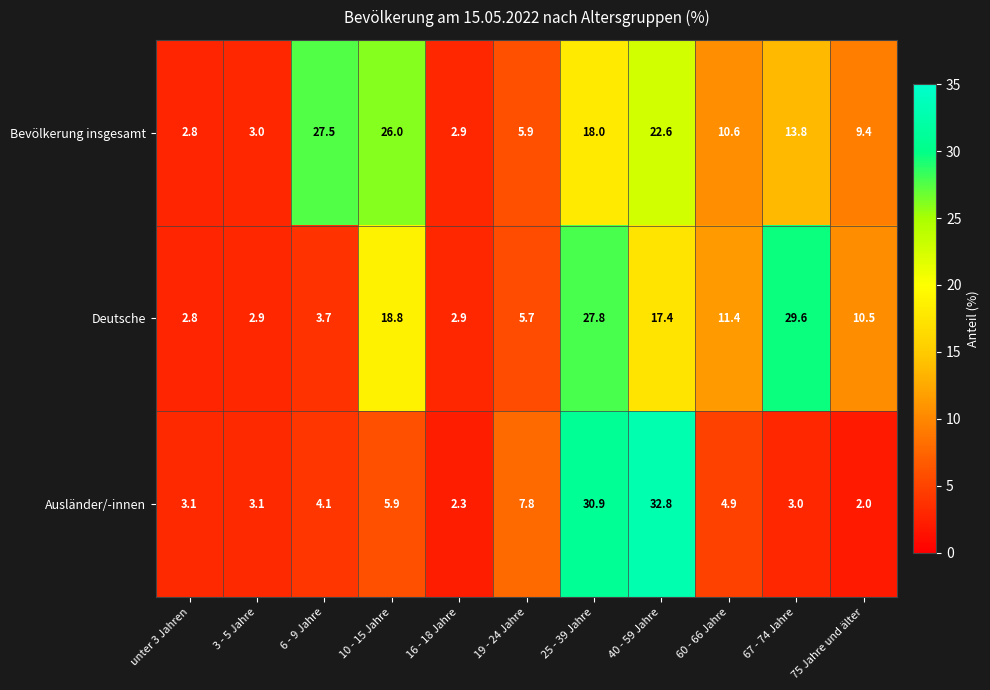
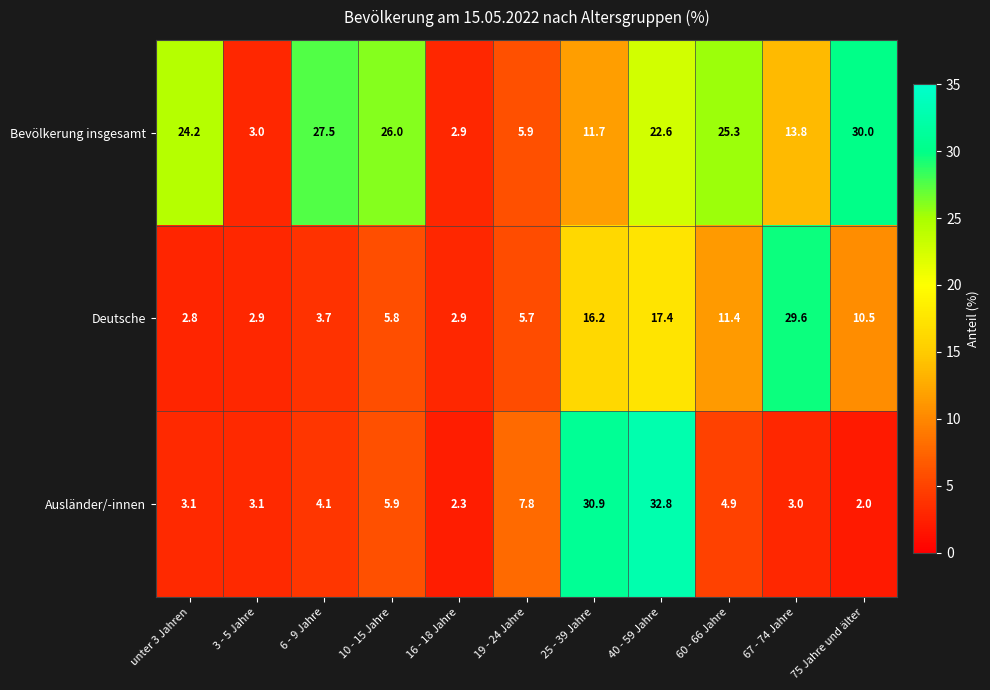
  {
    "Bevölkerung insgesamt": {
-     "unter 3 Jahren": 2.8,
+     "unter 3 Jahren": 24.2,
      "3 - 5 Jahre": 3.0,
      "6 - 9 Jahre": 27.5,
      "10 - 15 Jahre": 26.0,
      "16 - 18 Jahre": 2.9,
      "19 - 24 Jahre": 5.9,
-     "25 - 39 Jahre": 18.0,
+     "25 - 39 Jahre": 11.7,
      "40 - 59 Jahre": 22.6,
-     "60 - 66 Jahre": 10.6,
+     "60 - 66 Jahre": 25.3,
      "67 - 74 Jahre": 13.8,
-     "75 Jahre und älter": 9.4
+     "75 Jahre und älter": 30.0
    },
    "Deutsche": {
      "unter 3 Jahren": 2.8,
      "3 - 5 Jahre": 2.9,
      "6 - 9 Jahre": 3.7,
-     "10 - 15 Jahre": 18.8,
+     "10 - 15 Jahre": 5.8,
      "16 - 18 Jahre": 2.9,
      "19 - 24 Jahre": 5.7,
-     "25 - 39 Jahre": 27.8,
+     "25 - 39 Jahre": 16.2,
      "40 - 59 Jahre": 17.4,
      "60 - 66 Jahre": 11.4,
      "67 - 74 Jahre": 29.6,
      "75 Jahre und älter": 10.5
    },
    "Ausländer/-innen": {
      "unter 3 Jahren": 3.1,
      "3 - 5 Jahre": 3.1,
      "6 - 9 Jahre": 4.1,
      "10 - 15 Jahre": 5.9,
      "16 - 18 Jahre": 2.3,
      "19 - 24 Jahre": 7.8,
      "25 - 39 Jahre": 30.9,
      "40 - 59 Jahre": 32.8,
      "60 - 66 Jahre": 4.9,
      "67 - 74 Jahre": 3.0,
      "75 Jahre und älter": 2.0
    }
  }
